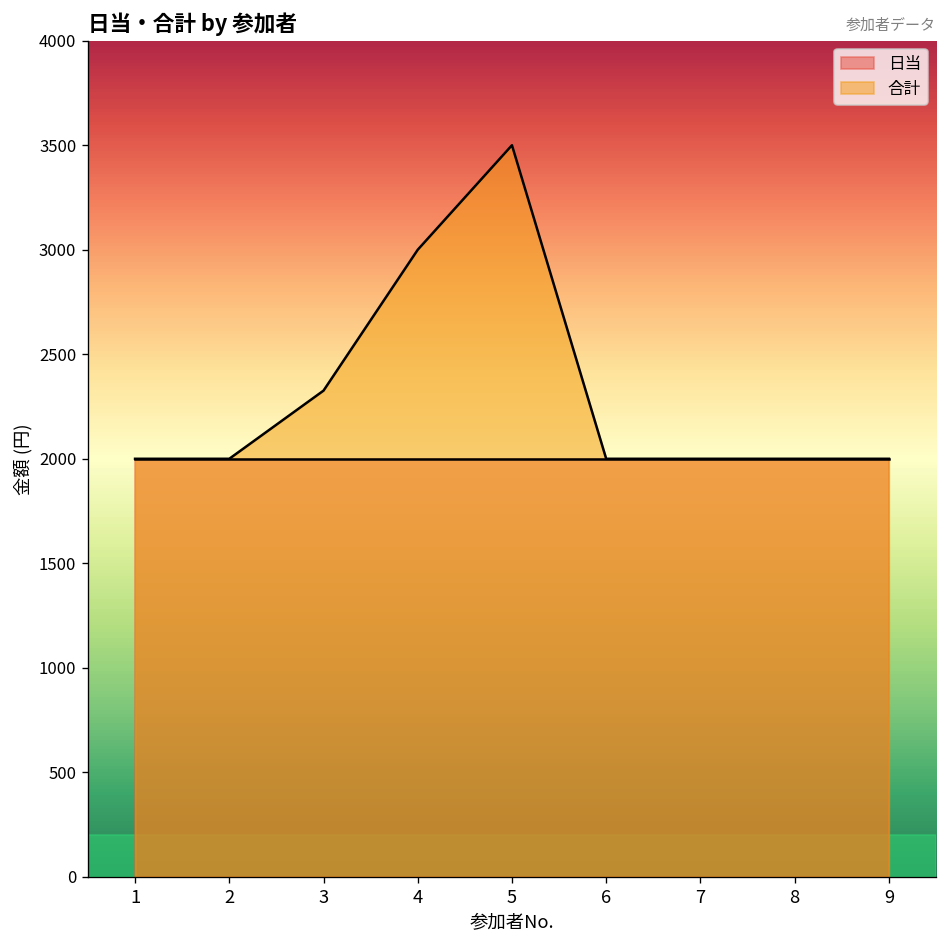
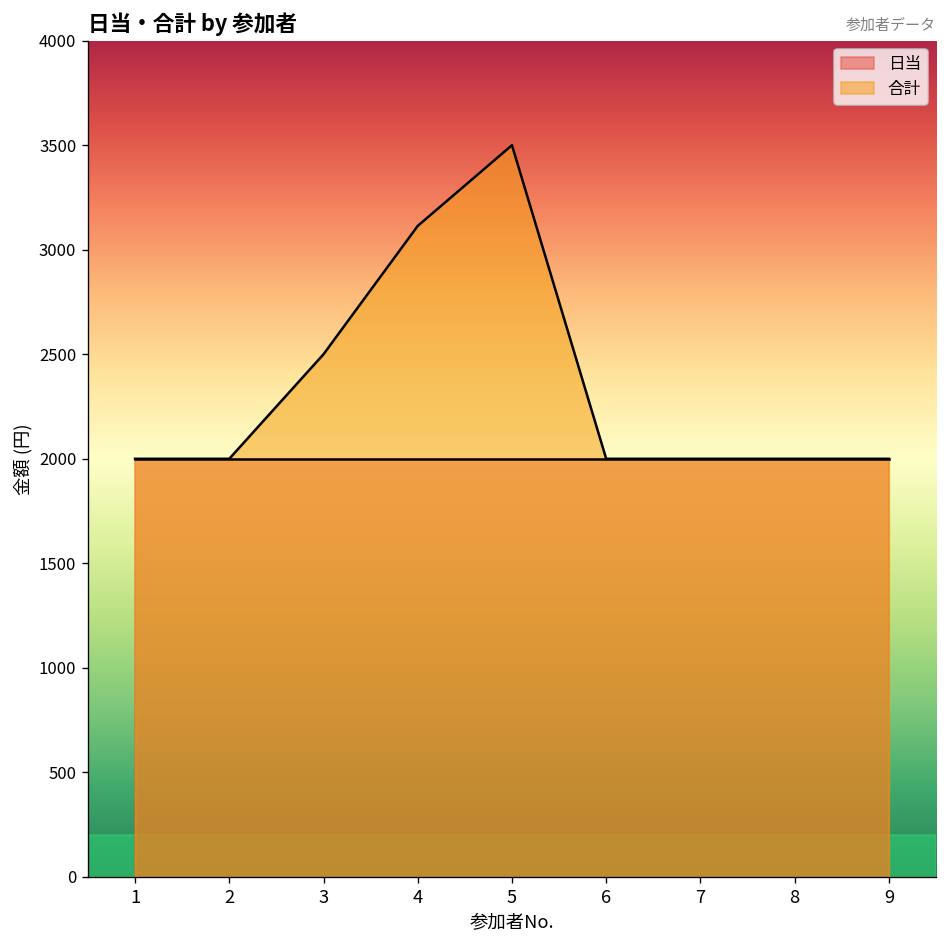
  {
    "日当": {
      "3": 2000,
      "4": 2000,
      "5": 2000
    },
    "合計": {
-     "3": 2330,
-     "4": 3000,
+     "3": 2500,
+     "4": 3110,
      "5": 3500
    }
  }
